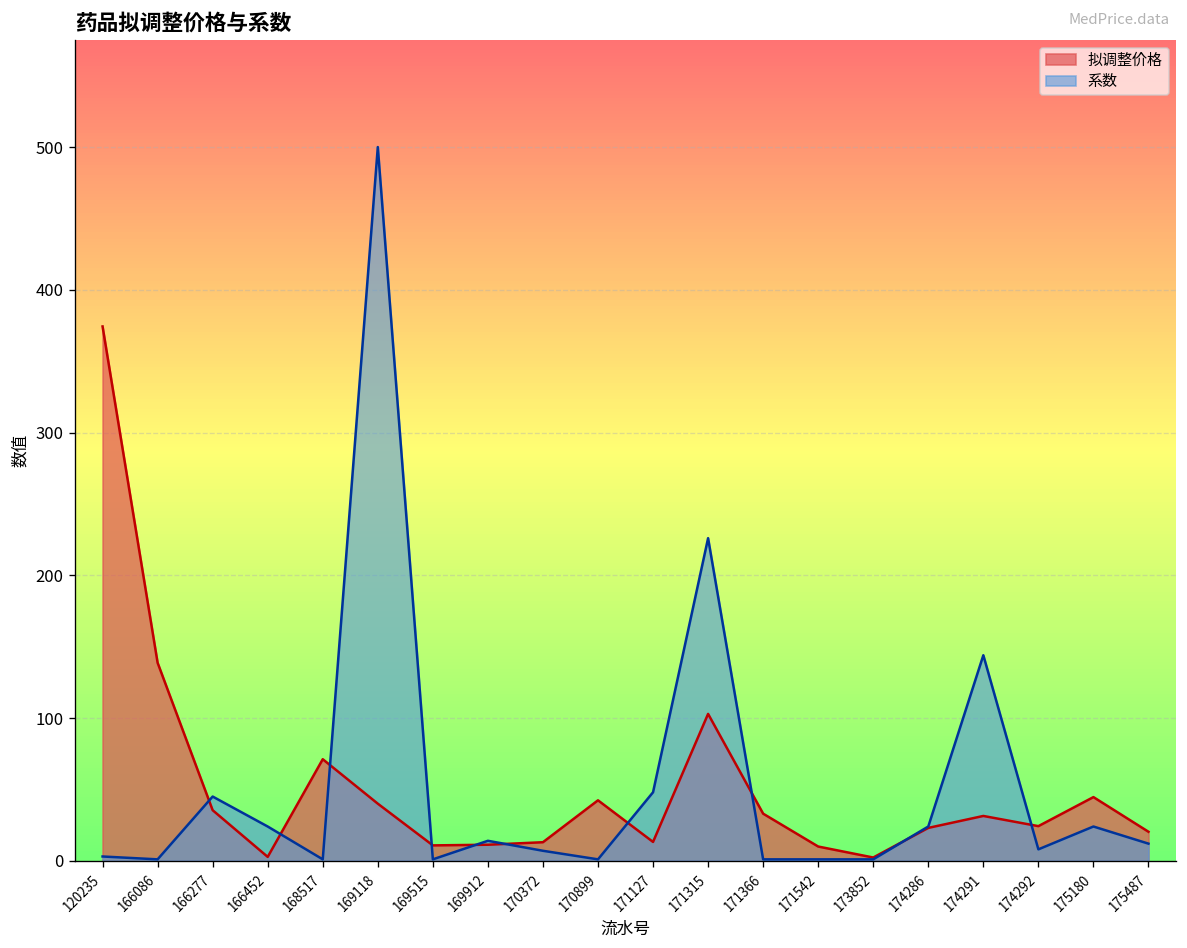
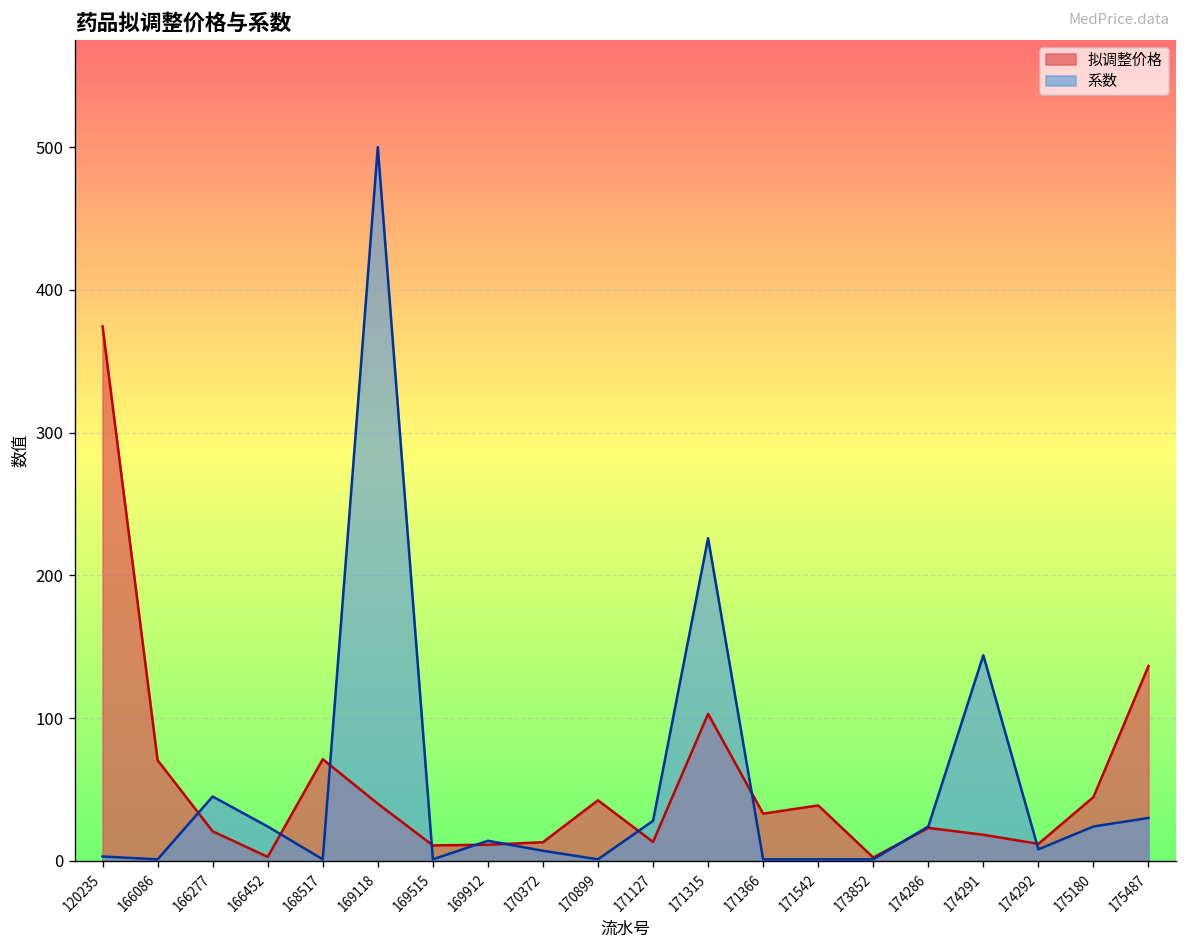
  {
    "拟调整价格": {
      "120235": 374,
-     "166086": 139,
-     "166277": 35,
+     "166086": 70,
+     "166277": 21,
      "166452": 3,
      "168517": 71,
      "169118": 40,
      "169515": 11,
      "169912": 11,
      "170372": 13,
      "170899": 42,
      "171127": 13,
      "171315": 103,
      "171366": 33,
-     "171542": 10,
-     "174291": 31,
-     "174292": 24,
+     "171542": 39,
+     "174291": 18,
+     "174292": 12,
      "175180": 45,
-     "175487": 20
+     "175487": 136
    },
    "系数": {
      "120235": 3,
      "166086": 1,
      "166277": 45,
      "166452": 24,
      "168517": 1,
      "169118": 500,
      "169515": 1,
      "169912": 14,
      "170372": 7,
      "170899": 1,
-     "171127": 48,
+     "171127": 28,
      "171315": 226,
      "171366": 1,
      "171542": 1,
      "174291": 144,
      "174292": 8,
      "175180": 24,
-     "175487": 12
+     "175487": 30
    }
  }
